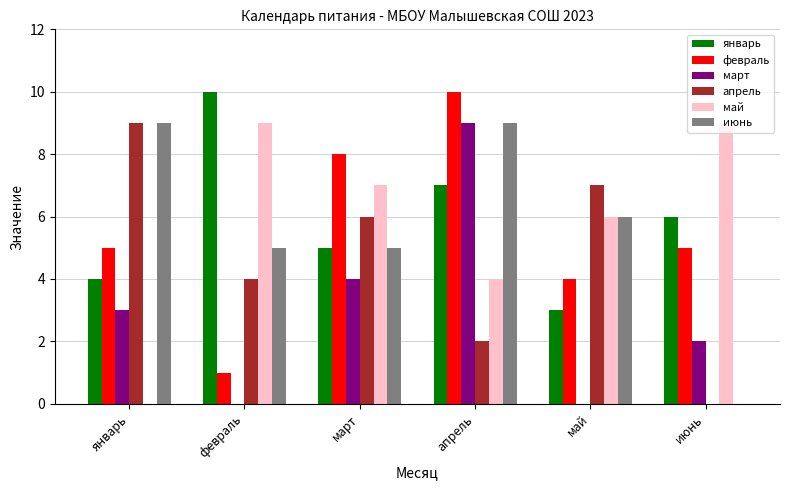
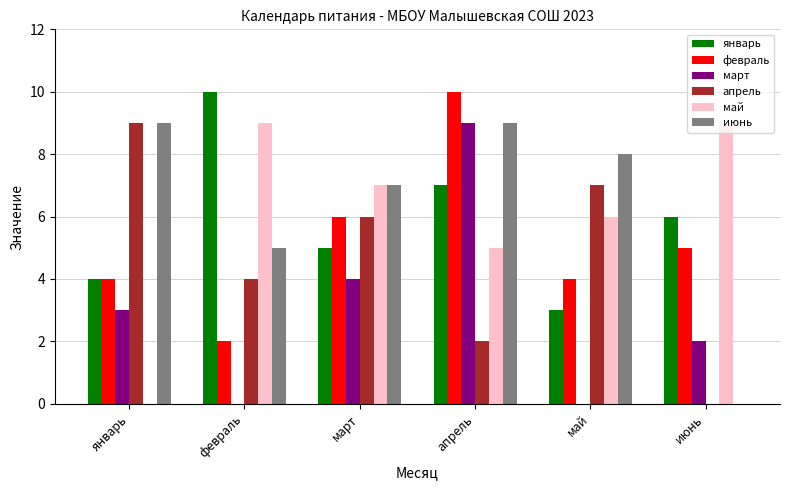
  {
    "январь": {
      "январь": 4,
      "февраль": 10,
      "март": 5,
      "апрель": 7,
      "май": 3,
      "июнь": 6
    },
    "февраль": {
-     "январь": 5,
-     "февраль": 1,
-     "март": 8,
+     "январь": 4,
+     "февраль": 2,
+     "март": 6,
      "апрель": 10,
      "май": 4,
      "июнь": 5
    },
    "март": {
      "январь": 3,
      "февраль": 0,
      "март": 4,
      "апрель": 9,
      "май": 0,
      "июнь": 2
    },
    "апрель": {
      "январь": 9,
      "февраль": 4,
      "март": 6,
      "апрель": 2,
      "май": 7,
      "июнь": 0
    },
    "май": {
      "январь": 0,
      "февраль": 9,
      "март": 7,
-     "апрель": 4,
+     "апрель": 5,
      "май": 6
    },
    "июнь": {
      "январь": 9,
      "февраль": 5,
-     "март": 5,
+     "март": 7,
      "апрель": 9,
-     "май": 6,
+     "май": 8,
      "июнь": 0
    }
  }
